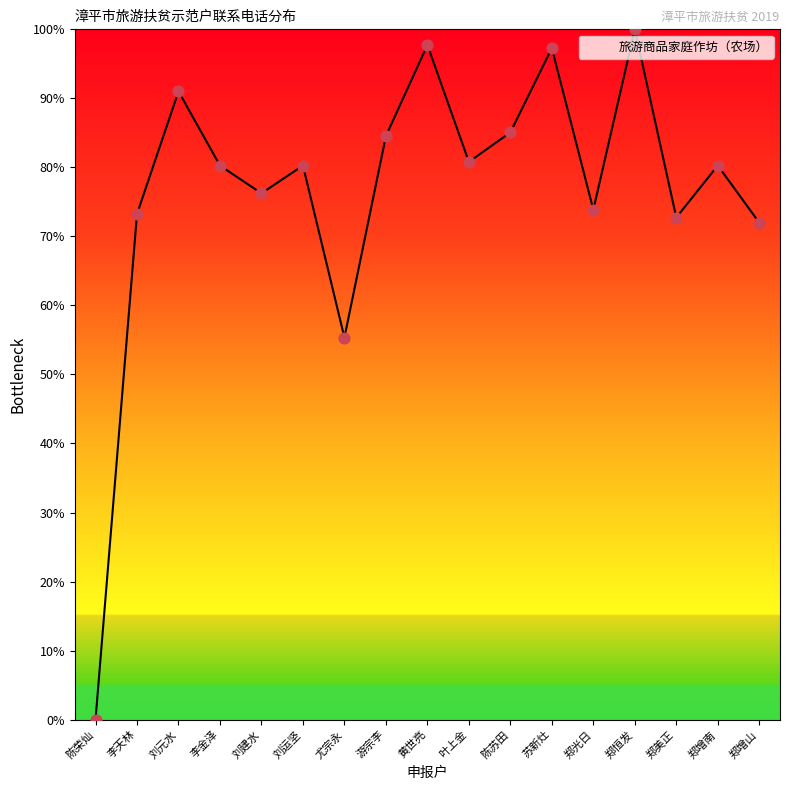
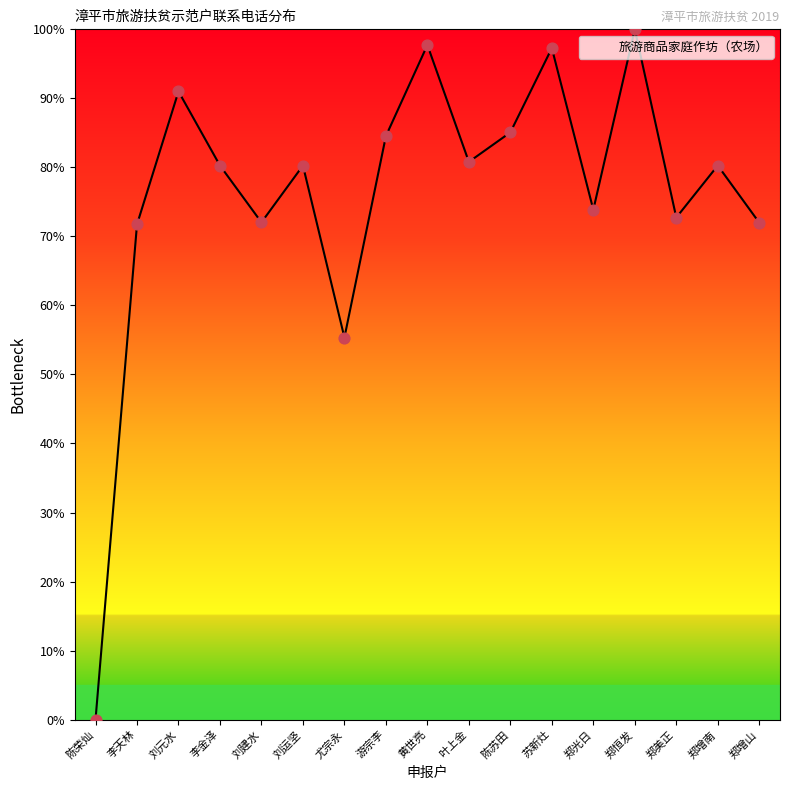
  {
-   "李天林": "73%",
+   "李天林": "72%",
    "刘元水": "91%",
    "李金泽": "80%",
-   "刘建水": "76%",
+   "刘建水": "72%",
    "刘运坚": "80%",
    "尤宗永": "55%",
    "游宗李": "85%",
    "黄世亮": "98%",
    "叶上金": "81%",
    "陈苏田": "85%",
    "苏新灶": "97%",
    "郑光日": "74%",
    "郑恒发": "100%",
    "郑美正": "73%",
    "郑增南": "80%",
    "郑增山": "72%"
  }
